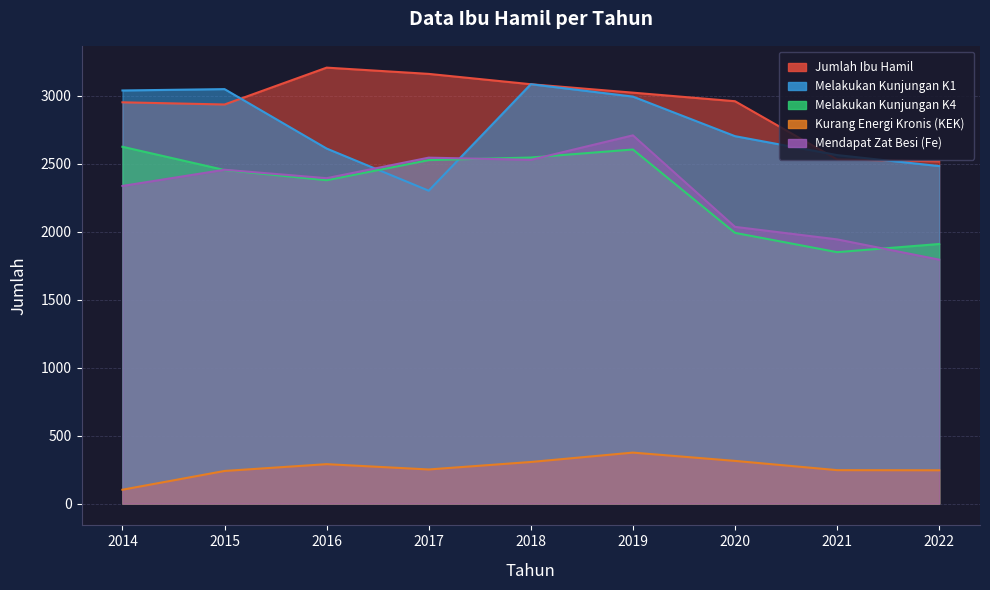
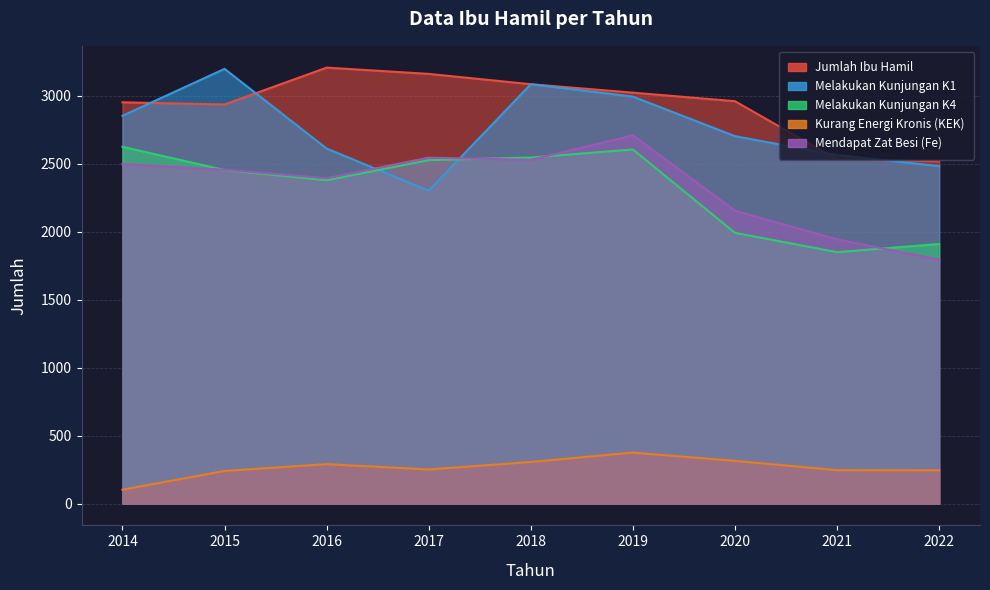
  {
    "Melakukan Kunjungan K1": {
-     "2014": 3040,
-     "2015": 3050,
+     "2014": 2850,
+     "2015": 3200,
      "2016": 2610,
      "2017": 2300,
      "2019": 2990,
      "2020": 2700,
      "2022": 2480
    },
    "Melakukan Kunjungan K4": {
      "2014": 2620,
      "2019": 2600,
      "2020": 1990,
      "2021": 1850,
      "2022": 1910
    },
    "Mendapat Zat Besi (Fe)": {
-     "2014": 2340,
+     "2014": 2500,
      "2019": 2710,
-     "2020": 2040,
+     "2020": 2150,
      "2021": 1940,
      "2022": 1790
    }
  }
